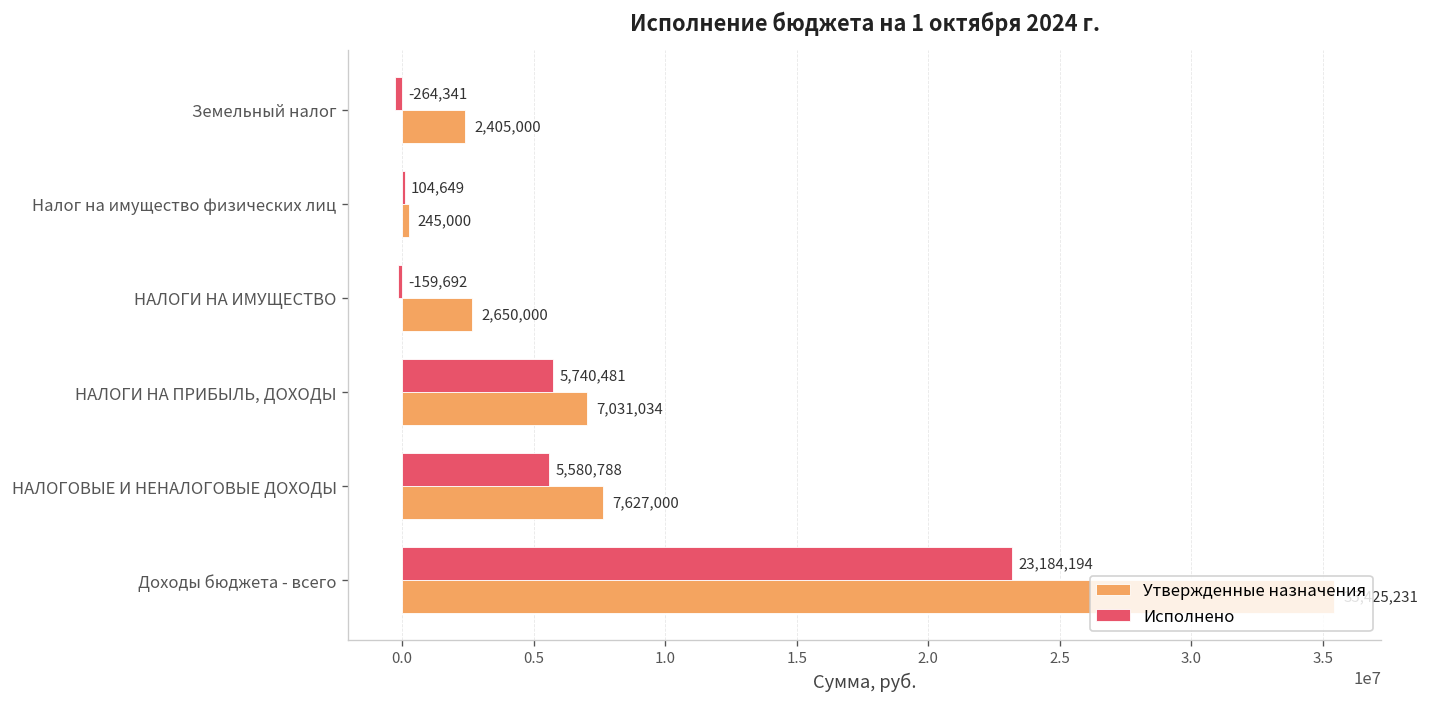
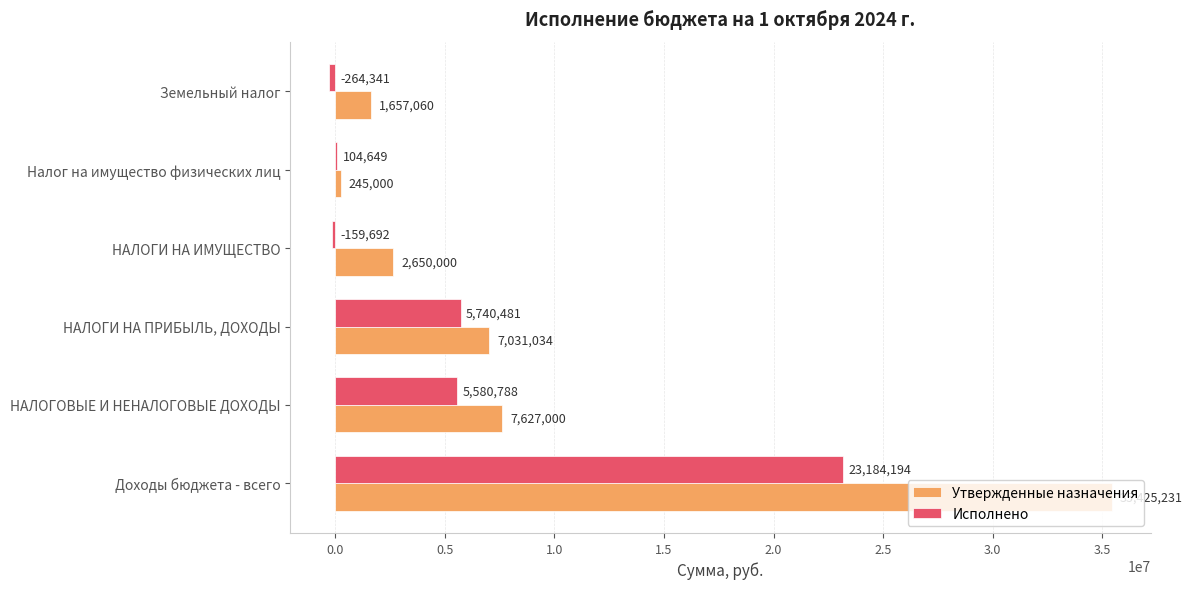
  {
    "Утвержденные назначения": {
-     "Земельный налог": "2,405,000",
+     "Земельный налог": "1,657,060",
      "Налог на имущество физических лиц": "245,000",
      "НАЛОГИ НА ИМУЩЕСТВО": "2,650,000",
      "НАЛОГИ НА ПРИБЫЛЬ, ДОХОДЫ": "7,031,034",
      "НАЛОГОВЫЕ И НЕНАЛОГОВЫЕ ДОХОДЫ": "7,627,000"
    },
    "Исполнено": {
      "Земельный налог": "-264,341",
      "Налог на имущество физических лиц": "104,649",
      "НАЛОГИ НА ИМУЩЕСТВО": "-159,692",
      "НАЛОГИ НА ПРИБЫЛЬ, ДОХОДЫ": "5,740,481",
      "НАЛОГОВЫЕ И НЕНАЛОГОВЫЕ ДОХОДЫ": "5,580,788",
      "Доходы бюджета - всего": "23,184,194"
    }
  }
